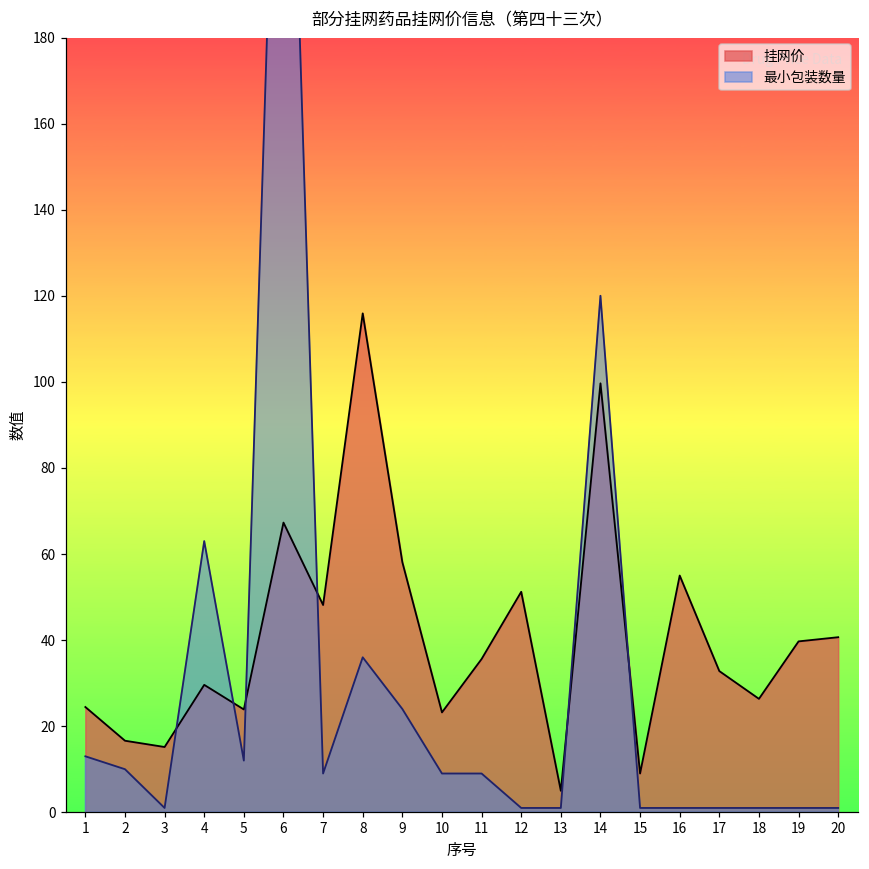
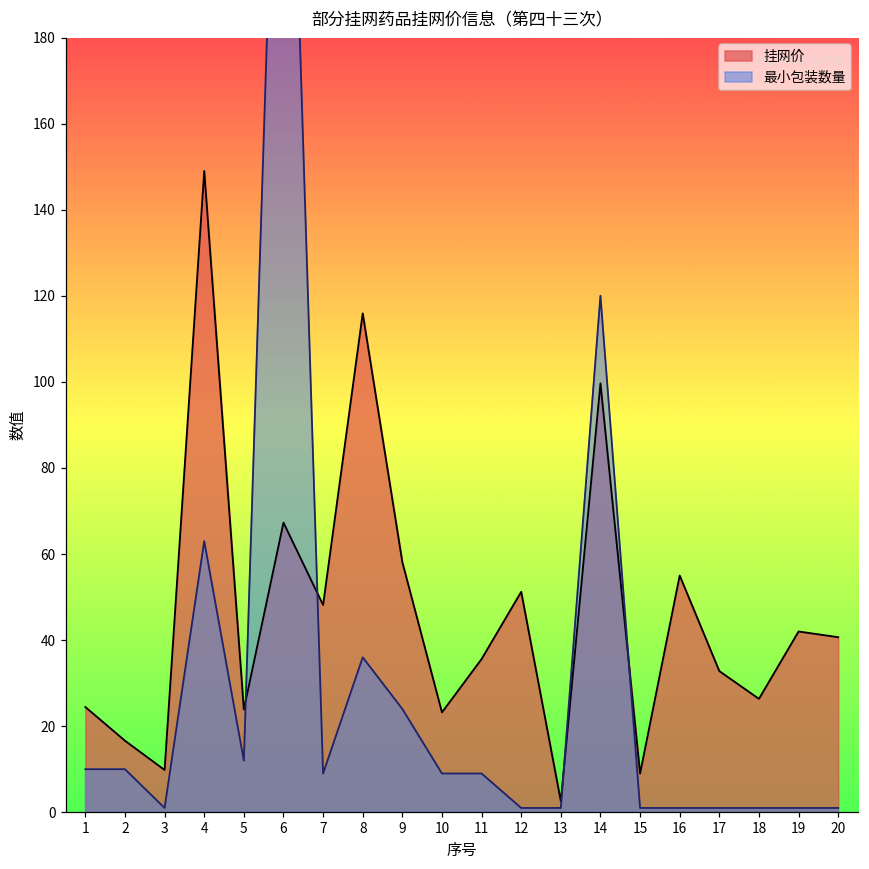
  {
    "挂网价": {
      "1": 24,
      "2": 17,
-     "3": 15,
-     "4": 30,
+     "3": 10,
+     "4": 149,
      "5": 24,
      "6": 67,
      "7": 48,
      "8": 116,
      "9": 58,
      "10": 23,
      "11": 36,
      "12": 51,
-     "13": 5,
+     "13": 3,
      "14": 100,
      "15": 9,
      "16": 55,
      "17": 33,
      "18": 26,
-     "19": 40,
+     "19": 42,
      "20": 41
    },
    "最小包装数量": {
-     "1": 13,
+     "1": 10,
      "2": 10,
      "3": 1,
      "4": 63,
      "5": 12,
      "7": 9,
      "8": 36,
      "9": 24,
      "10": 9,
      "11": 9,
      "12": 1,
      "13": 1,
      "14": 120,
      "15": 1,
      "16": 1,
      "17": 1,
      "18": 1,
      "19": 1,
      "20": 1
    }
  }
